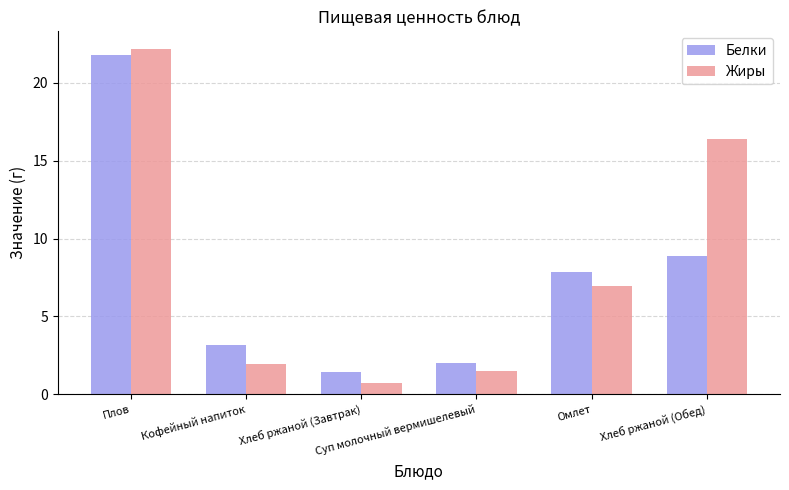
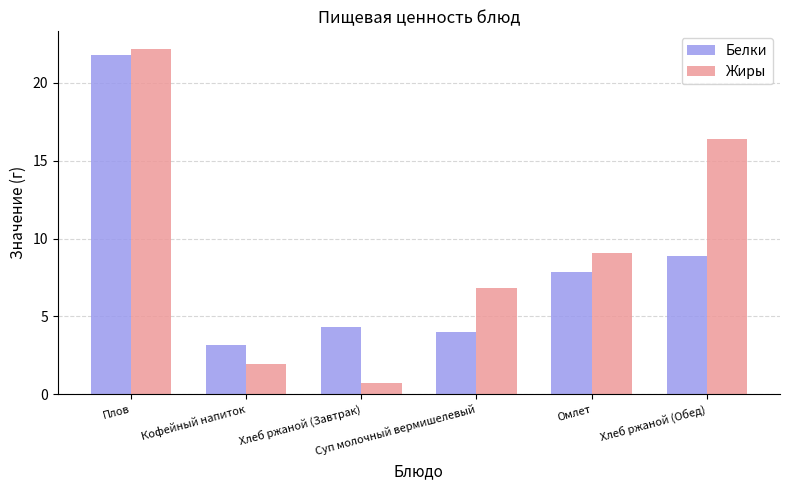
  {
    "Белки": {
      "Плов": 21.8,
      "Кофейный напиток": 3.2,
-     "Хлеб ржаной (Завтрак)": 1.5,
-     "Суп молочный вермишелевый": 2,
+     "Хлеб ржаной (Завтрак)": 4.3,
+     "Суп молочный вермишелевый": 4,
      "Омлет": 7.9,
      "Хлеб ржаной (Обед)": 8.9
    },
    "Жиры": {
      "Плов": 22.2,
      "Кофейный напиток": 2.0,
      "Хлеб ржаной (Завтрак)": 0.7,
-     "Суп молочный вермишелевый": 1.5,
-     "Омлет": 7.0,
+     "Суп молочный вермишелевый": 6.9,
+     "Омлет": 9.1,
      "Хлеб ржаной (Обед)": 16.4
    }
  }
